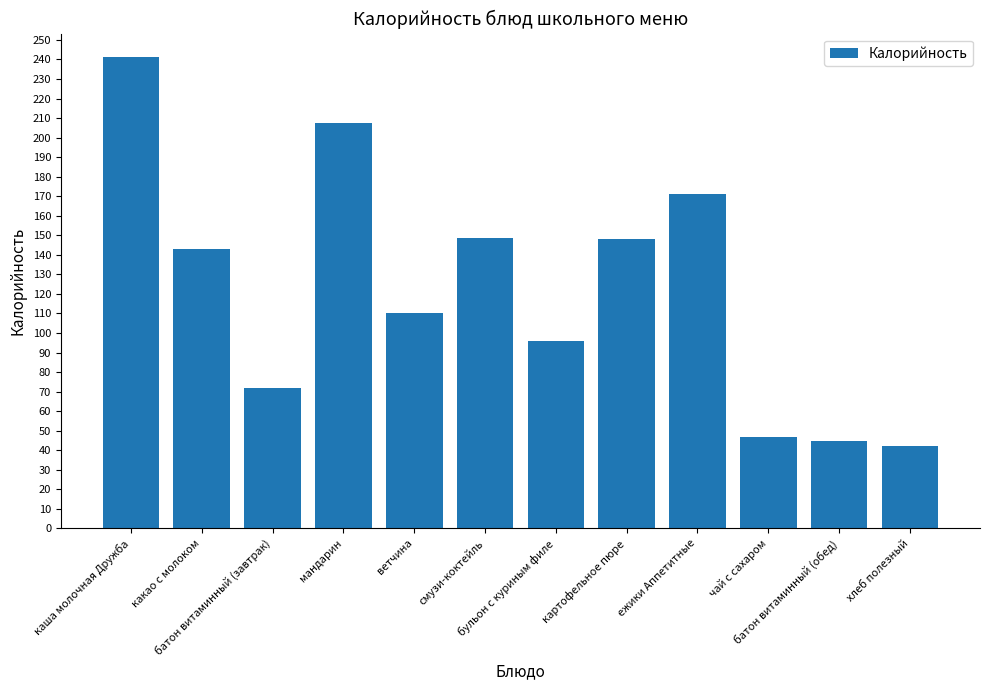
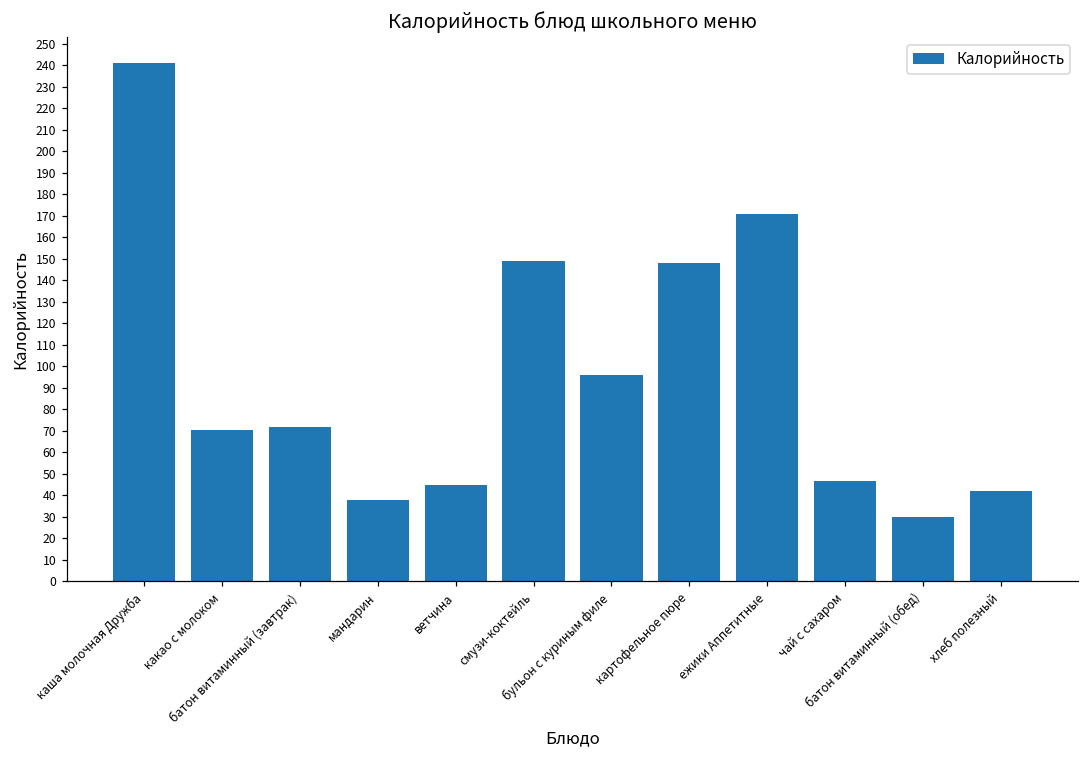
  {
    "каша молочная Дружба": 241,
-   "какао с молоком": 143,
+   "какао с молоком": 70,
    "батон витаминный (завтрак)": 72,
-   "мандарин": 208,
-   "ветчина": 110,
+   "мандарин": 38,
+   "ветчина": 45,
    "смузи-коктейль": 149,
    "бульон с куриным филе": 96,
    "картофельное пюре": 148,
    "ежики Аппетитные": 171,
    "чай с сахаром": 47,
-   "батон витаминный (обед)": 45,
+   "батон витаминный (обед)": 30,
    "хлеб полезный": 42
  }
